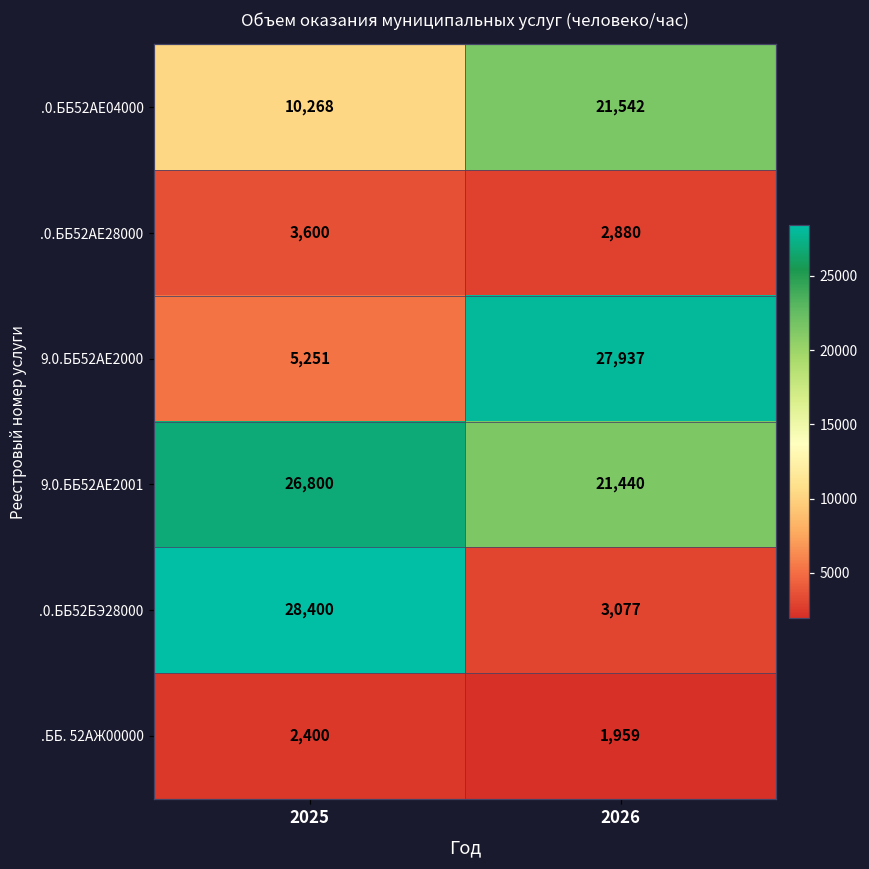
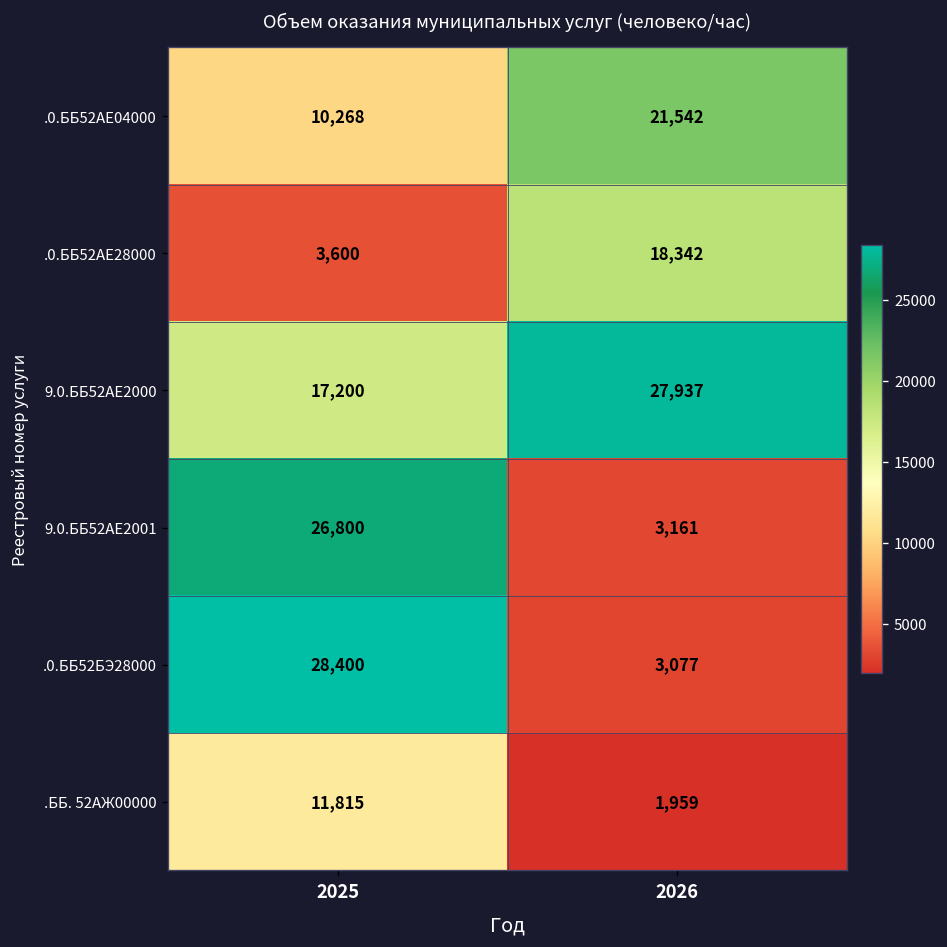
  {
    ".0.ББ52АЕ04000": {
      "2025": "10,268",
      "2026": "21,542"
    },
    ".0.ББ52АЕ28000": {
      "2025": "3,600",
-     "2026": "2,880"
+     "2026": "18,342"
    },
    "9.0.ББ52АЕ2000": {
-     "2025": "5,251",
+     "2025": "17,200",
      "2026": "27,937"
    },
    "9.0.ББ52АЕ2001": {
      "2025": "26,800",
-     "2026": "21,440"
+     "2026": "3,161"
    },
    ".0.ББ52БЭ28000": {
      "2025": "28,400",
      "2026": "3,077"
    },
    ".ББ. 52АЖ00000": {
-     "2025": "2,400",
+     "2025": "11,815",
      "2026": "1,959"
    }
  }
